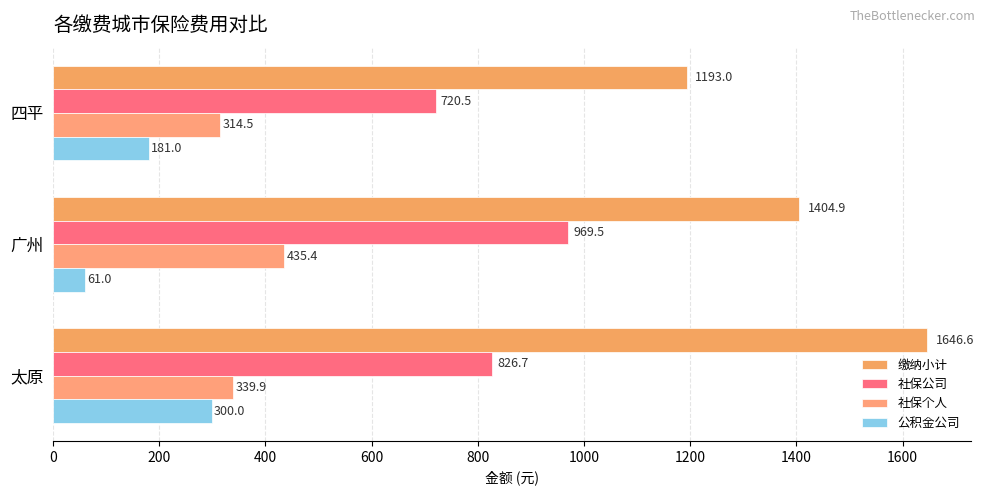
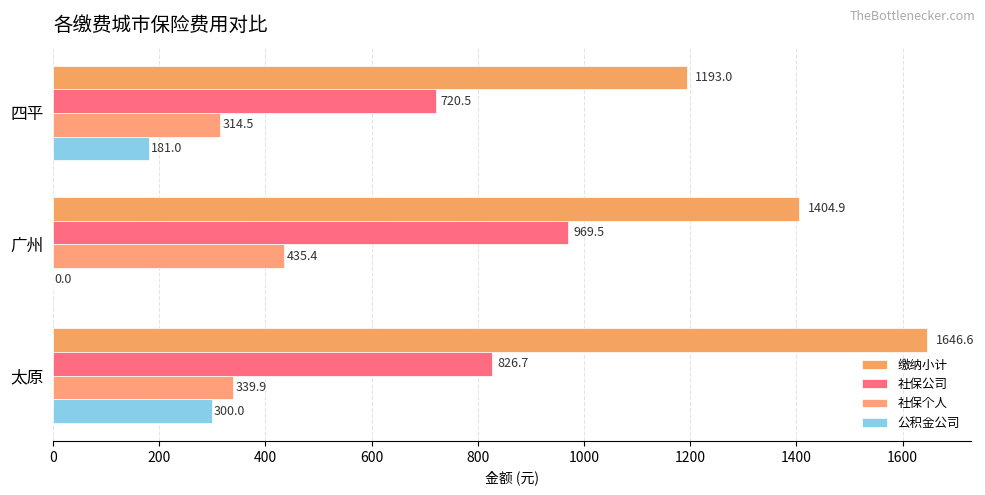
  {
    "公积金公司": {
      "四平": 181.0,
-     "广州": 61.0,
+     "广州": 0.0,
      "太原": 300.0
    }
  }
